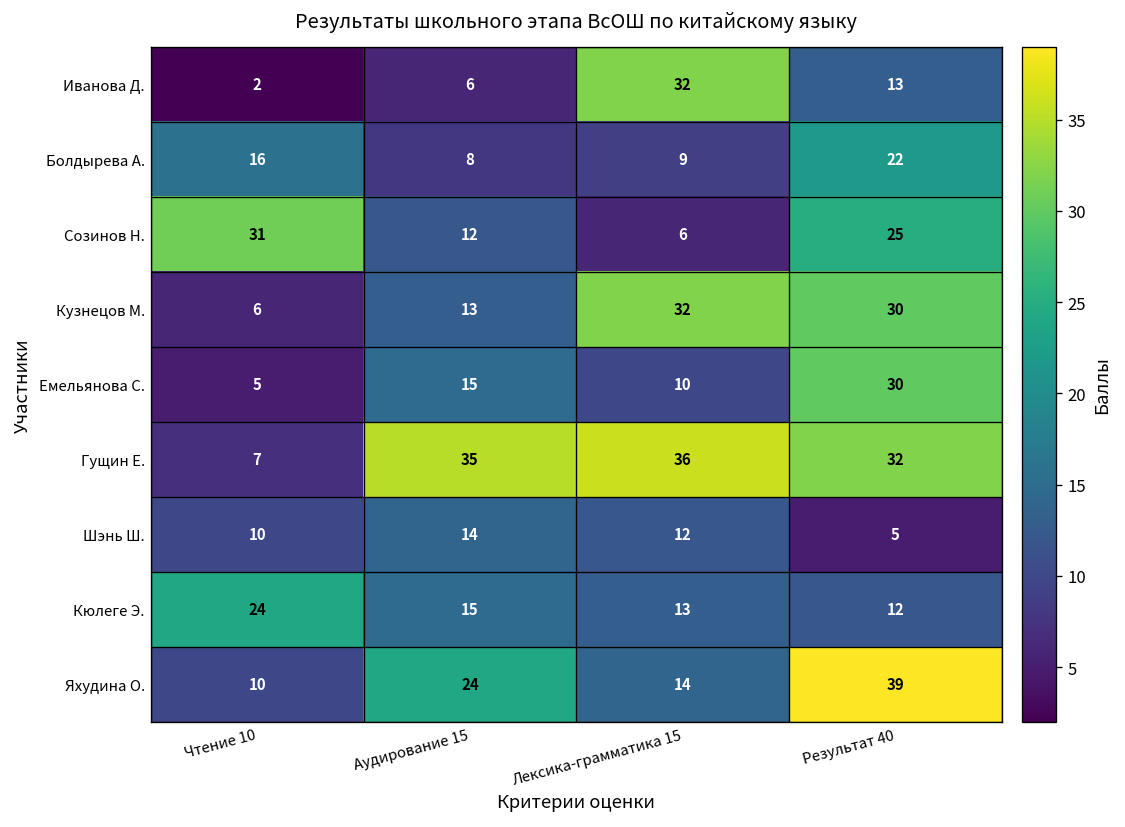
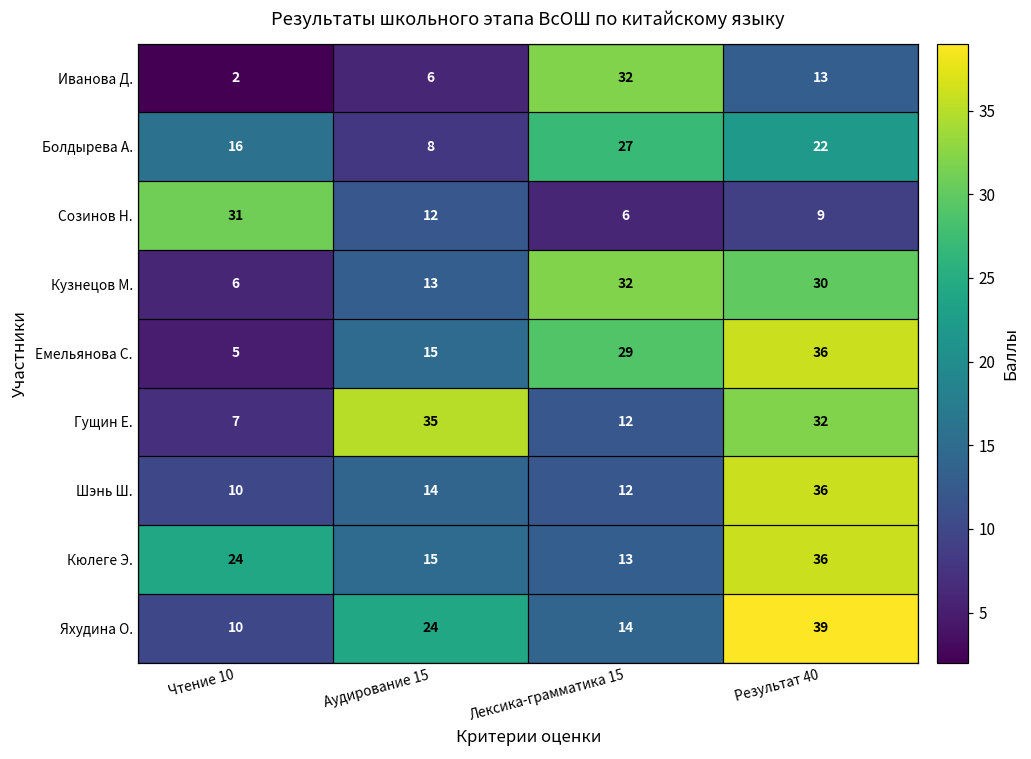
  {
    "Иванова Д.": {
      "Чтение 10": 2,
      "Аудирование 15": 6,
      "Лексика-грамматика 15": 32,
      "Результат 40": 13
    },
    "Болдырева А.": {
      "Чтение 10": 16,
      "Аудирование 15": 8,
-     "Лексика-грамматика 15": 9,
+     "Лексика-грамматика 15": 27,
      "Результат 40": 22
    },
    "Созинов Н.": {
      "Чтение 10": 31,
      "Аудирование 15": 12,
      "Лексика-грамматика 15": 6,
-     "Результат 40": 25
+     "Результат 40": 9
    },
    "Кузнецов М.": {
      "Чтение 10": 6,
      "Аудирование 15": 13,
      "Лексика-грамматика 15": 32,
      "Результат 40": 30
    },
    "Емельянова С.": {
      "Чтение 10": 5,
      "Аудирование 15": 15,
-     "Лексика-грамматика 15": 10,
-     "Результат 40": 30
+     "Лексика-грамматика 15": 29,
+     "Результат 40": 36
    },
    "Гущин Е.": {
      "Чтение 10": 7,
      "Аудирование 15": 35,
-     "Лексика-грамматика 15": 36,
+     "Лексика-грамматика 15": 12,
      "Результат 40": 32
    },
    "Шэнь Ш.": {
      "Чтение 10": 10,
      "Аудирование 15": 14,
      "Лексика-грамматика 15": 12,
-     "Результат 40": 5
+     "Результат 40": 36
    },
    "Кюлеге Э.": {
      "Чтение 10": 24,
      "Аудирование 15": 15,
      "Лексика-грамматика 15": 13,
-     "Результат 40": 12
+     "Результат 40": 36
    },
    "Яхудина О.": {
      "Чтение 10": 10,
      "Аудирование 15": 24,
      "Лексика-грамматика 15": 14,
      "Результат 40": 39
    }
  }
